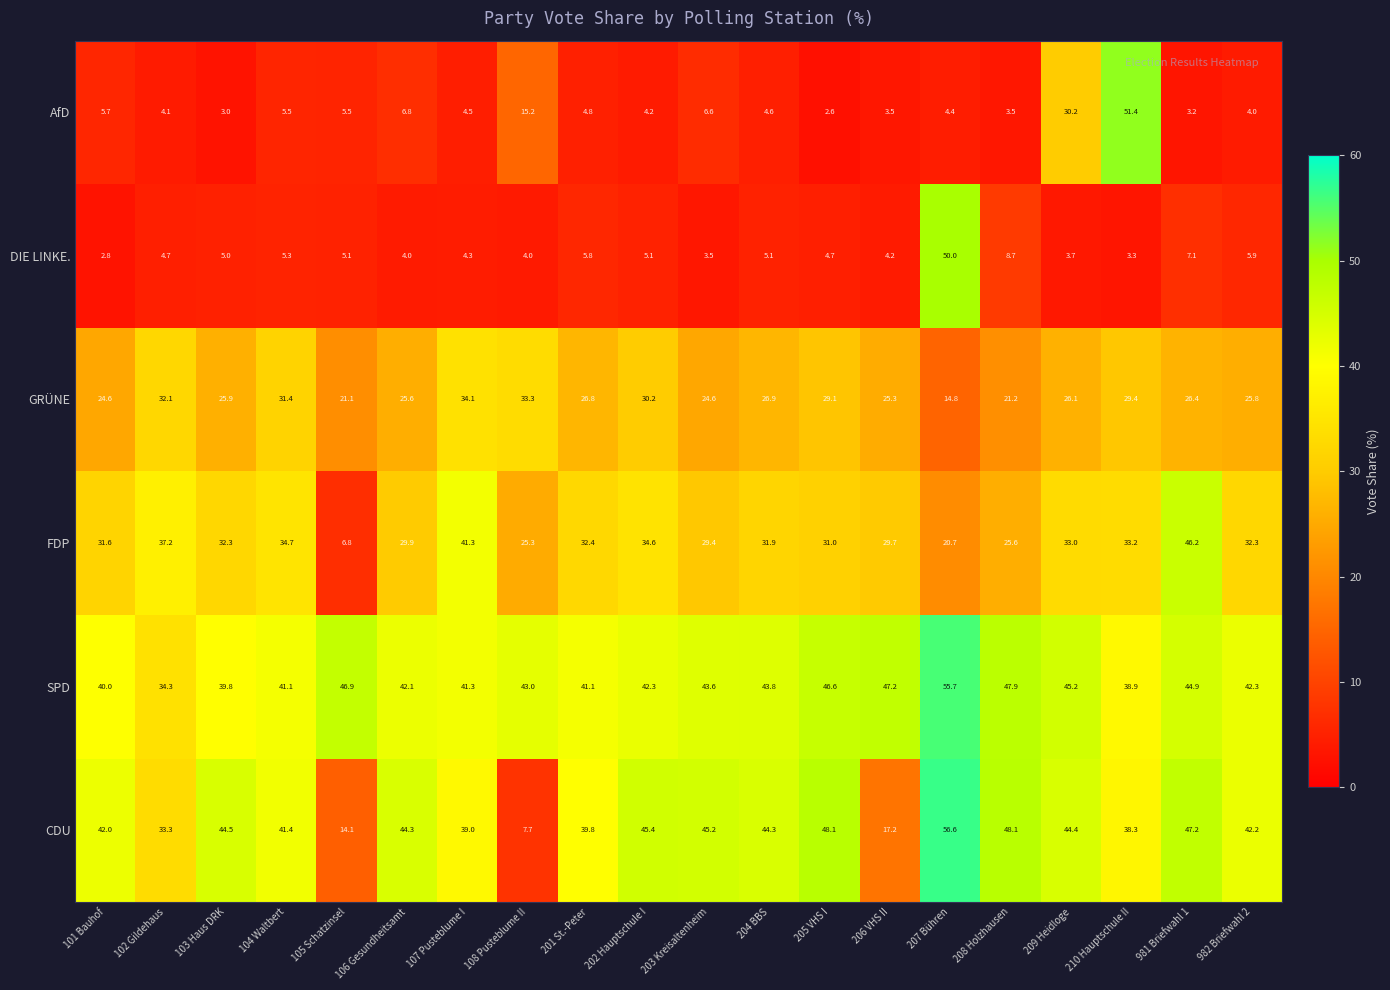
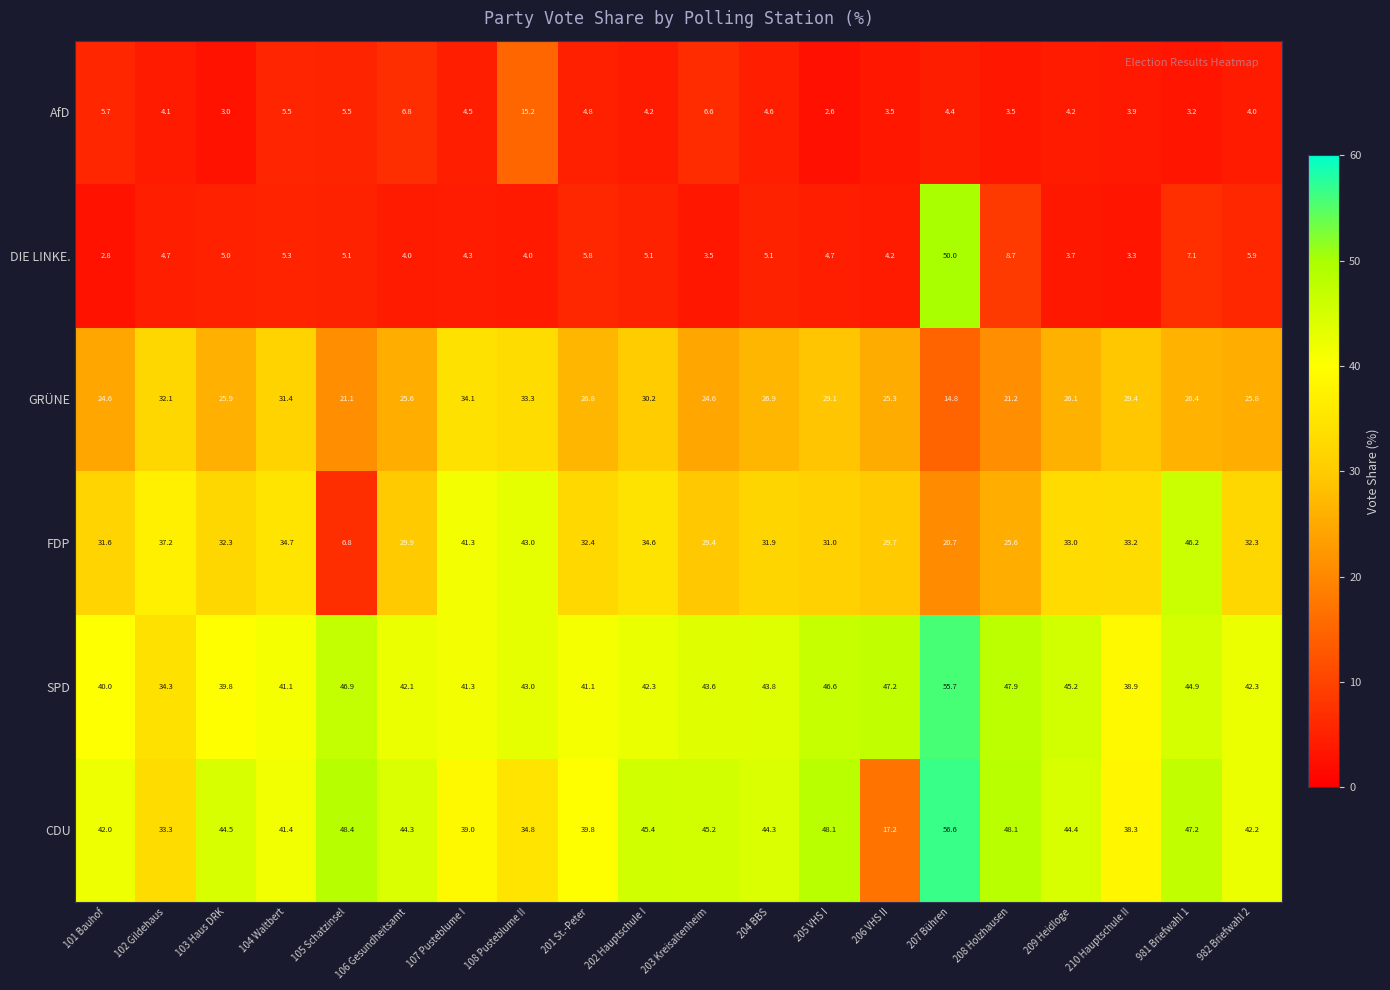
  {
    "AfD": {
      "101 Bauhof": 5.7,
      "102 Gildehaus": 4.1,
      "103 Haus DRK": 3.0,
      "104 Waltbert": 5.5,
      "105 Schatzinsel": 5.5,
      "106 Gesundheitsamt": 6.8,
      "107 Pusteblume I": 4.5,
      "108 Pusteblume II": 15.2,
      "201 St.-Peter": 4.8,
      "202 Hauptschule I": 4.2,
      "203 Kreisaltenheim": 6.6,
      "204 BBS": 4.6,
      "205 VHS I": 2.6,
      "206 VHS II": 3.5,
      "207 Bühren": 4.4,
      "208 Holzhausen": 3.5,
-     "209 Heidloge": 30.2,
-     "210 Hauptschule II": 51.4,
+     "209 Heidloge": 4.2,
+     "210 Hauptschule II": 3.9,
      "982 Briefwahl 2": 4.0
    },
    "DIE LINKE.": {
      "101 Bauhof": 2.8,
      "102 Gildehaus": 4.7,
      "103 Haus DRK": 5.0,
      "104 Waltbert": 5.3,
      "105 Schatzinsel": 5.1,
      "106 Gesundheitsamt": 4.0,
      "107 Pusteblume I": 4.3,
      "108 Pusteblume II": 4.0,
      "201 St.-Peter": 5.8,
      "202 Hauptschule I": 5.1,
      "203 Kreisaltenheim": 3.5,
      "204 BBS": 5.1,
      "205 VHS I": 4.7,
      "206 VHS II": 4.2,
      "207 Bühren": 50.0,
      "208 Holzhausen": 8.7,
      "209 Heidloge": 3.7,
      "210 Hauptschule II": 3.3,
      "981 Briefwahl 1": 7.1,
      "982 Briefwahl 2": 5.9
    },
    "GRÜNE": {
      "101 Bauhof": 24.6,
      "102 Gildehaus": 32.1,
      "103 Haus DRK": 25.9,
      "104 Waltbert": 31.4,
      "105 Schatzinsel": 21.1,
      "106 Gesundheitsamt": 25.6,
      "107 Pusteblume I": 34.1,
      "108 Pusteblume II": 33.3,
      "201 St.-Peter": 26.8,
      "202 Hauptschule I": 30.2,
      "203 Kreisaltenheim": 24.6,
      "204 BBS": 26.9,
      "205 VHS I": 29.1,
      "206 VHS II": 25.3,
      "207 Bühren": 14.8,
      "208 Holzhausen": 21.2,
      "209 Heidloge": 26.1,
      "210 Hauptschule II": 29.4,
      "981 Briefwahl 1": 26.4,
      "982 Briefwahl 2": 25.8
    },
    "FDP": {
      "101 Bauhof": 31.6,
      "102 Gildehaus": 37.2,
      "103 Haus DRK": 32.3,
      "104 Waltbert": 34.7,
      "105 Schatzinsel": 6.8,
      "106 Gesundheitsamt": 29.9,
      "107 Pusteblume I": 41.3,
-     "108 Pusteblume II": 25.3,
+     "108 Pusteblume II": 43.0,
      "201 St.-Peter": 32.4,
      "202 Hauptschule I": 34.6,
      "203 Kreisaltenheim": 29.4,
      "204 BBS": 31.9,
      "205 VHS I": 31.0,
      "206 VHS II": 29.7,
      "207 Bühren": 20.7,
      "208 Holzhausen": 25.6,
      "209 Heidloge": 33.0,
      "210 Hauptschule II": 33.2,
      "981 Briefwahl 1": 46.2,
      "982 Briefwahl 2": 32.3
    },
    "SPD": {
      "101 Bauhof": 40.0,
      "102 Gildehaus": 34.3,
      "103 Haus DRK": 39.8,
      "104 Waltbert": 41.1,
      "105 Schatzinsel": 46.9,
      "106 Gesundheitsamt": 42.1,
      "107 Pusteblume I": 41.3,
      "108 Pusteblume II": 43.0,
      "201 St.-Peter": 41.1,
      "202 Hauptschule I": 42.3,
      "203 Kreisaltenheim": 43.6,
      "204 BBS": 43.8,
      "205 VHS I": 46.6,
      "206 VHS II": 47.2,
      "207 Bühren": 55.7,
      "208 Holzhausen": 47.9,
      "209 Heidloge": 45.2,
      "210 Hauptschule II": 38.9,
      "981 Briefwahl 1": 44.9,
      "982 Briefwahl 2": 42.3
    },
    "CDU": {
      "101 Bauhof": 42.0,
      "102 Gildehaus": 33.3,
      "103 Haus DRK": 44.5,
      "104 Waltbert": 41.4,
-     "105 Schatzinsel": 14.1,
+     "105 Schatzinsel": 48.4,
      "106 Gesundheitsamt": 44.3,
      "107 Pusteblume I": 39.0,
-     "108 Pusteblume II": 7.7,
+     "108 Pusteblume II": 34.8,
      "201 St.-Peter": 39.8,
      "202 Hauptschule I": 45.4,
      "203 Kreisaltenheim": 45.2,
      "204 BBS": 44.3,
      "205 VHS I": 48.1,
      "206 VHS II": 17.2,
      "207 Bühren": 56.6,
      "208 Holzhausen": 48.1,
      "209 Heidloge": 44.4,
      "210 Hauptschule II": 38.3,
      "981 Briefwahl 1": 47.2,
      "982 Briefwahl 2": 42.2
    }
  }
